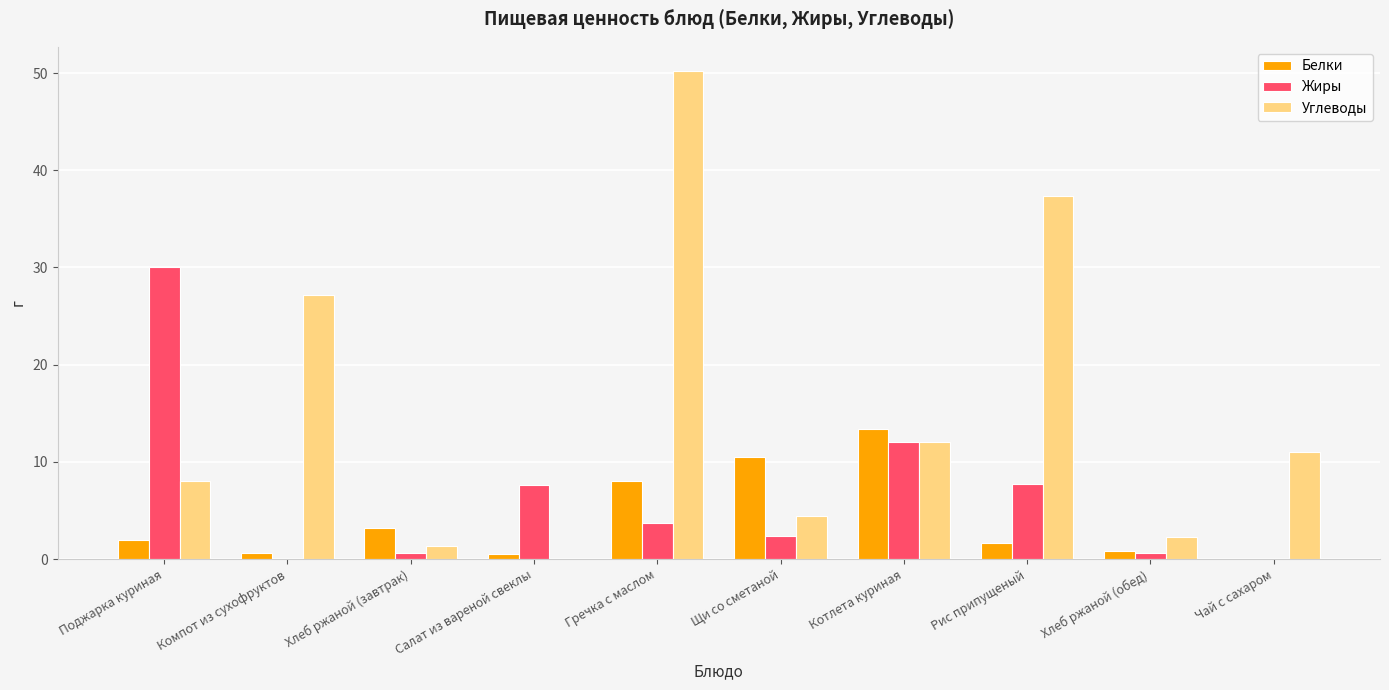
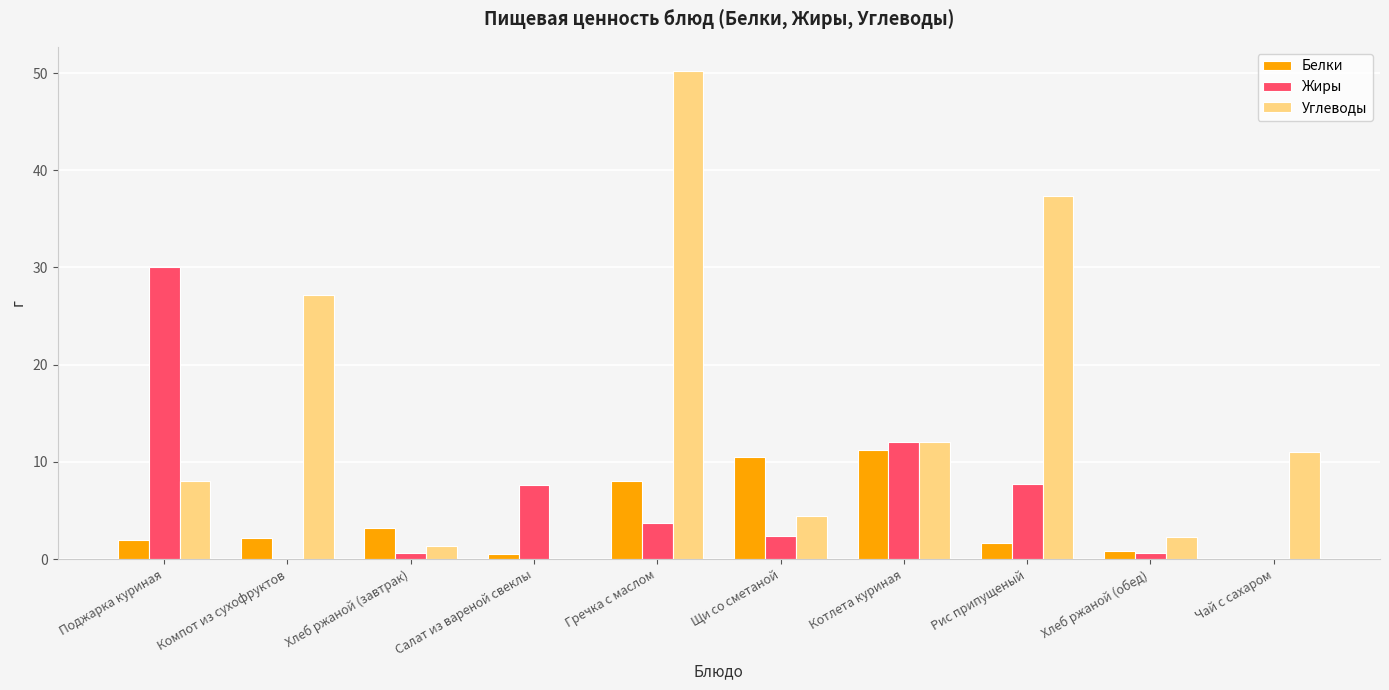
  {
    "Белки": {
      "Поджарка куриная": 2,
-     "Компот из сухофруктов": 1,
+     "Компот из сухофруктов": 2,
      "Хлеб ржаной (завтрак)": 3,
      "Салат из вареной свеклы": 1,
      "Гречка с маслом": 8,
      "Щи со сметаной": 11,
-     "Котлета куриная": 13,
+     "Котлета куриная": 11,
      "Рис припущеный": 2,
      "Хлеб ржаной (обед)": 1,
      "Чай с сахаром": 0
    },
    "Жиры": {
      "Поджарка куриная": 30,
      "Компот из сухофруктов": 0,
      "Хлеб ржаной (завтрак)": 1,
      "Салат из вареной свеклы": 8,
      "Гречка с маслом": 4,
      "Щи со сметаной": 2,
      "Котлета куриная": 12,
      "Рис припущеный": 8,
      "Хлеб ржаной (обед)": 1,
      "Чай с сахаром": 0
    },
    "Углеводы": {
      "Поджарка куриная": 8,
      "Компот из сухофруктов": 27,
      "Хлеб ржаной (завтрак)": 1,
      "Салат из вареной свеклы": 0,
      "Гречка с маслом": 50,
      "Щи со сметаной": 4,
      "Котлета куриная": 12,
      "Рис припущеный": 37,
      "Хлеб ржаной (обед)": 2,
      "Чай с сахаром": 11
    }
  }
